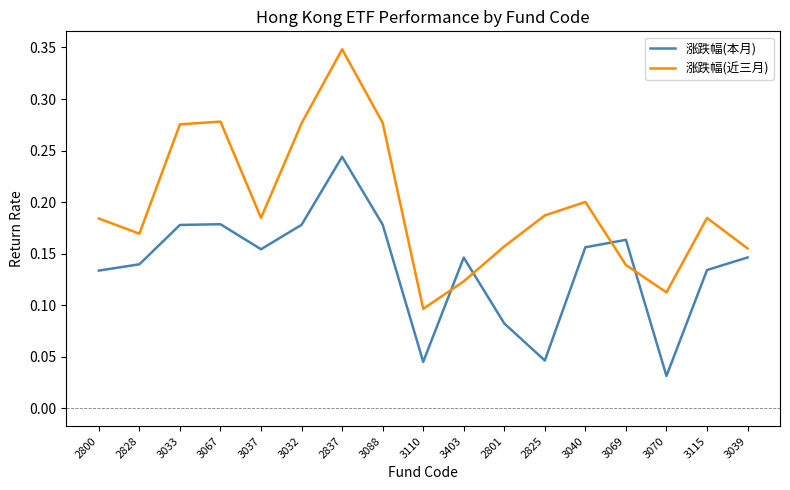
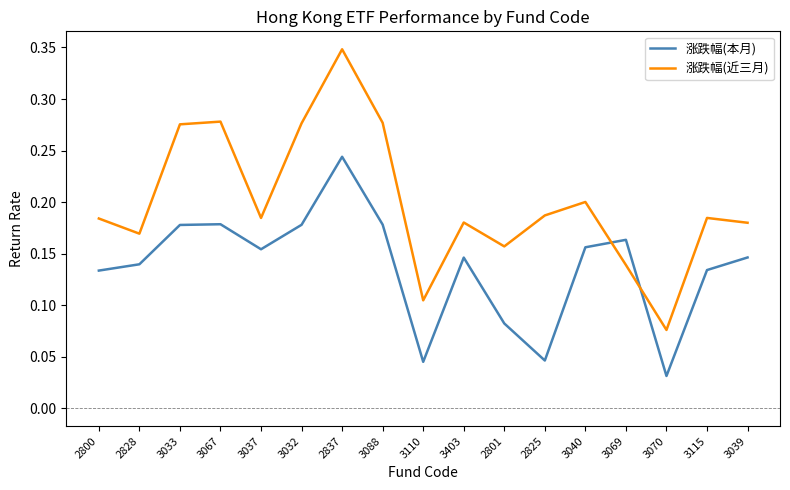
  {
    "涨跌幅(本月)": {
      "2800": 0.134,
      "2828": 0.140,
      "3033": 0.178,
      "3067": 0.179,
      "3037": 0.154,
      "3032": 0.178,
      "2837": 0.244,
      "3088": 0.178,
      "3110": 0.045,
      "3403": 0.146,
      "2801": 0.082,
      "2825": 0.046,
      "3040": 0.156,
      "3069": 0.163,
      "3070": 0.031,
      "3115": 0.134,
      "3039": 0.146
    },
    "涨跌幅(近三月)": {
      "2800": 0.184,
      "2828": 0.169,
      "3033": 0.275,
      "3067": 0.278,
      "3037": 0.185,
      "3032": 0.276,
      "2837": 0.348,
      "3088": 0.277,
-     "3110": 0.096,
-     "3403": 0.123,
+     "3110": 0.105,
+     "3403": 0.180,
      "2801": 0.157,
      "2825": 0.187,
      "3040": 0.200,
      "3069": 0.139,
-     "3070": 0.112,
+     "3070": 0.076,
      "3115": 0.185,
-     "3039": 0.155
+     "3039": 0.180
    }
  }
